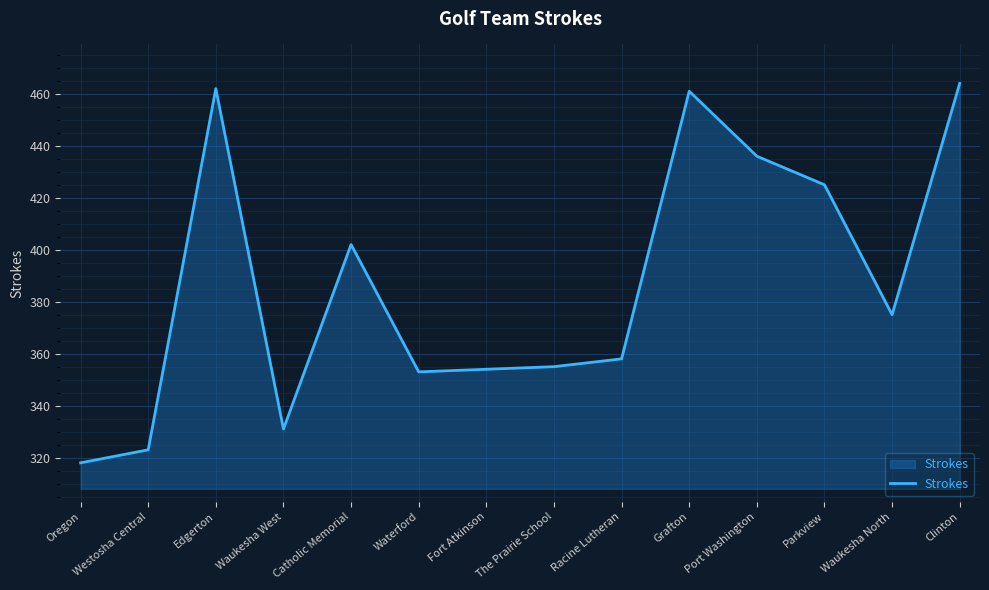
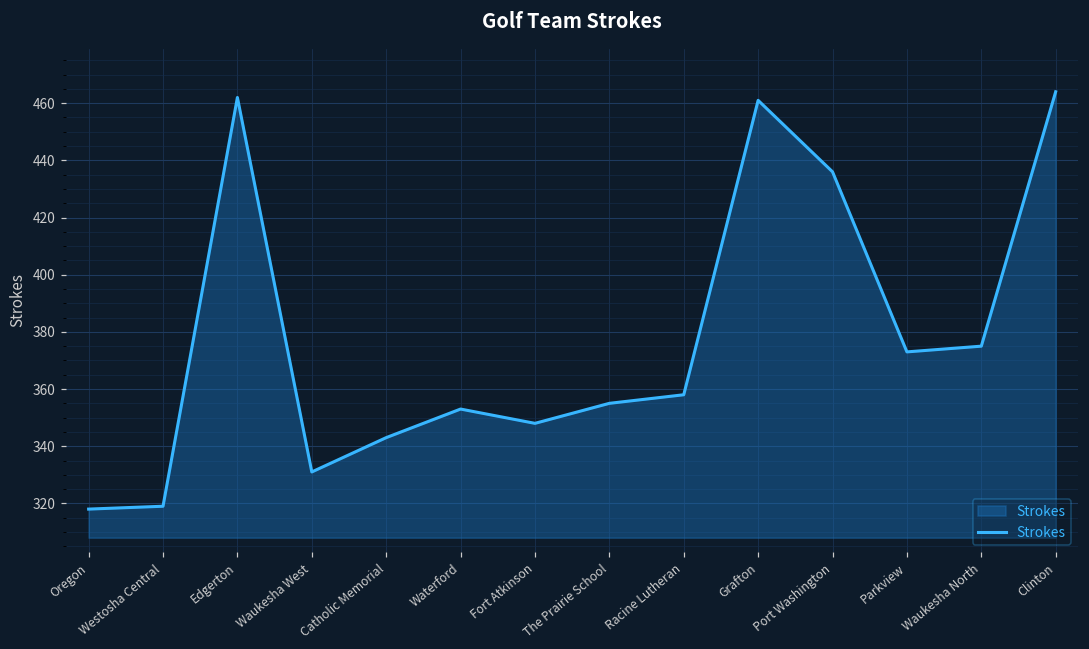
  {
    "Oregon": 318,
-   "Westosha Central": 323,
+   "Westosha Central": 319,
    "Edgerton": 462,
    "Waukesha West": 331,
-   "Catholic Memorial": 402,
+   "Catholic Memorial": 343,
    "Waterford": 353,
-   "Fort Atkinson": 354,
+   "Fort Atkinson": 348,
    "The Prairie School": 355,
    "Racine Lutheran": 358,
    "Grafton": 461,
    "Port Washington": 436,
-   "Parkview": 425,
+   "Parkview": 373,
    "Waukesha North": 375,
    "Clinton": 464
  }
